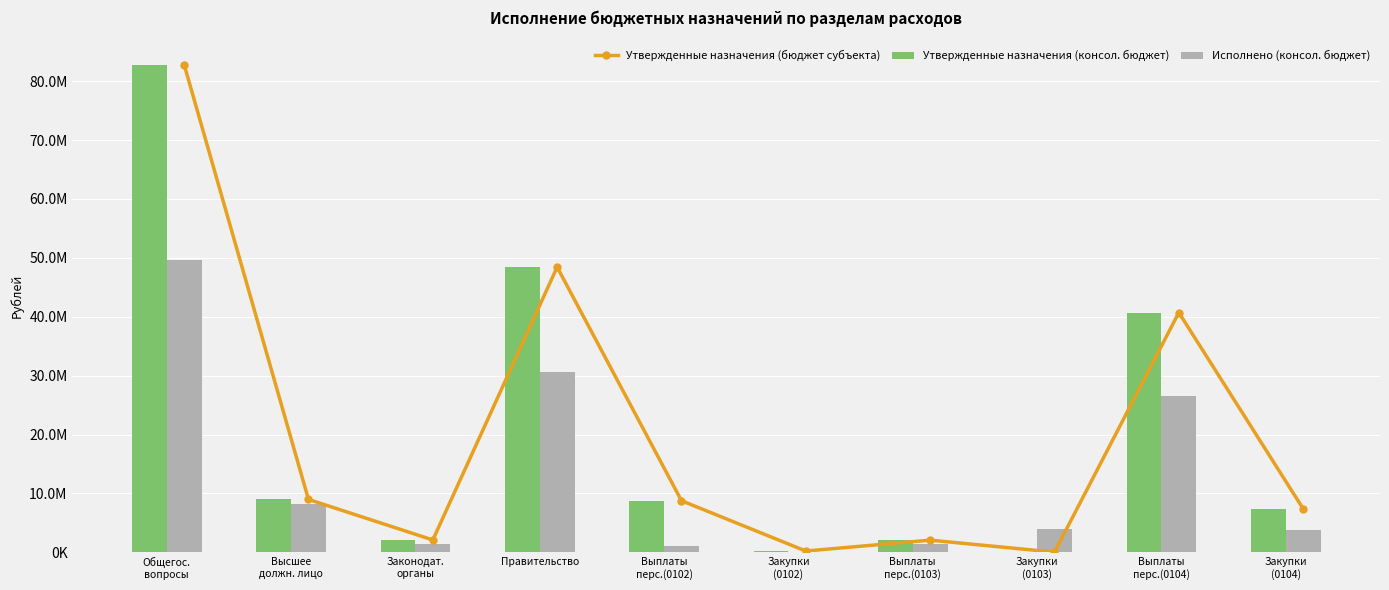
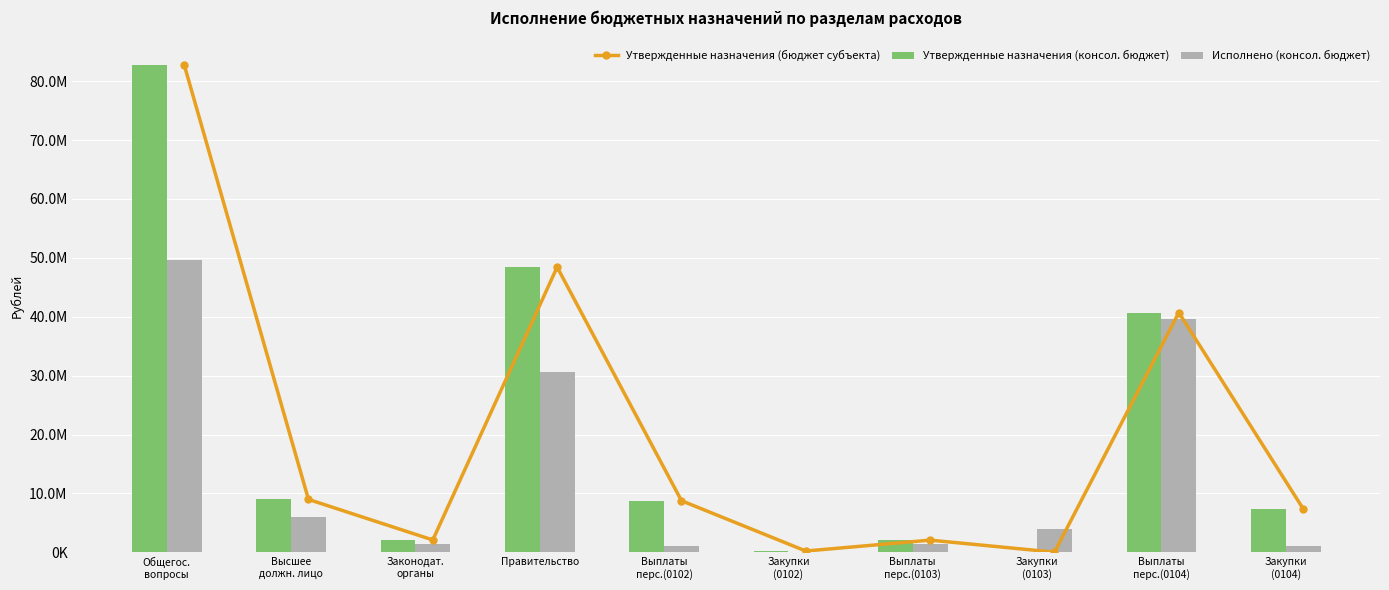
  {
    "Утвержденные назначения (консол. бюджет)": {
      "Общегос. вопросы": 83000000,
      "Высшее должн. лицо": 9000000,
      "Законодат. органы": 2000000,
      "Правительство": 48000000,
      "Выплаты перс.(0102)": 9000000,
      "Выплаты перс.(0103)": 2000000,
      "Выплаты перс.(0104)": 41000000,
      "Закупки (0104)": 7000000
    },
    "Исполнено (консол. бюджет)": {
      "Общегос. вопросы": 50000000,
-     "Высшее должн. лицо": 8000000,
+     "Высшее должн. лицо": 6000000,
      "Законодат. органы": 1000000,
      "Правительство": 31000000,
      "Выплаты перс.(0102)": 1000000,
      "Выплаты перс.(0103)": 1000000,
      "Закупки (0103)": 4000000,
-     "Выплаты перс.(0104)": 27000000,
-     "Закупки (0104)": 4000000
+     "Выплаты перс.(0104)": 40000000,
+     "Закупки (0104)": 1000000
    }
  }
